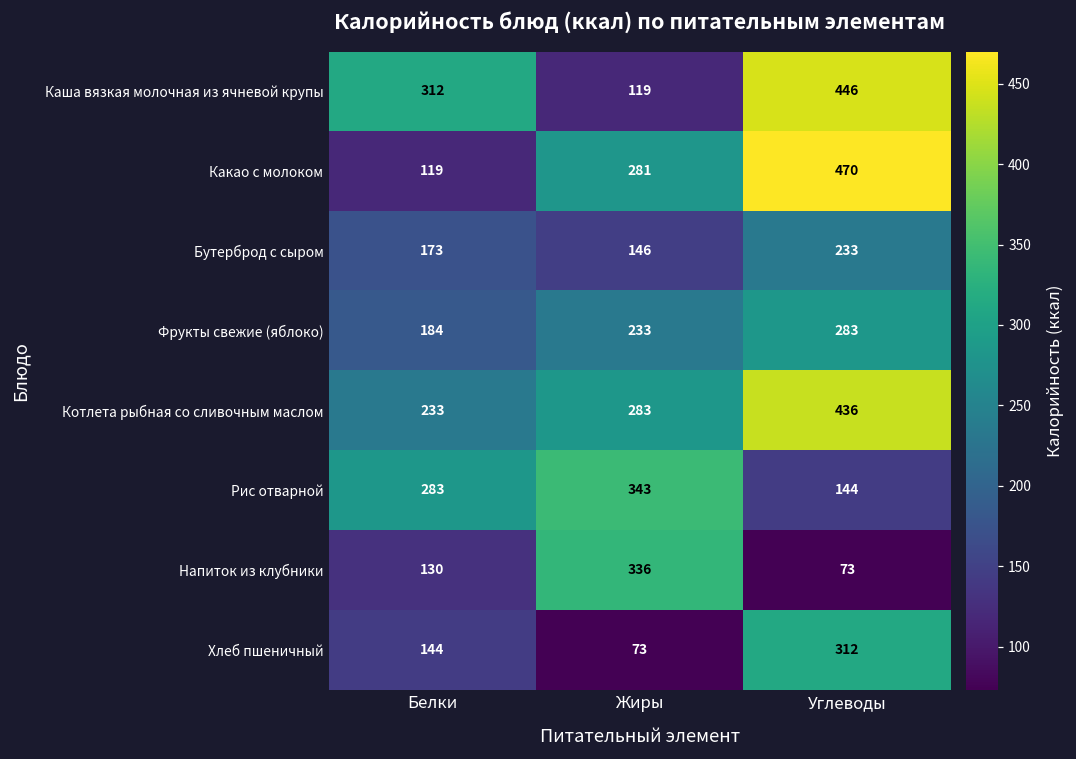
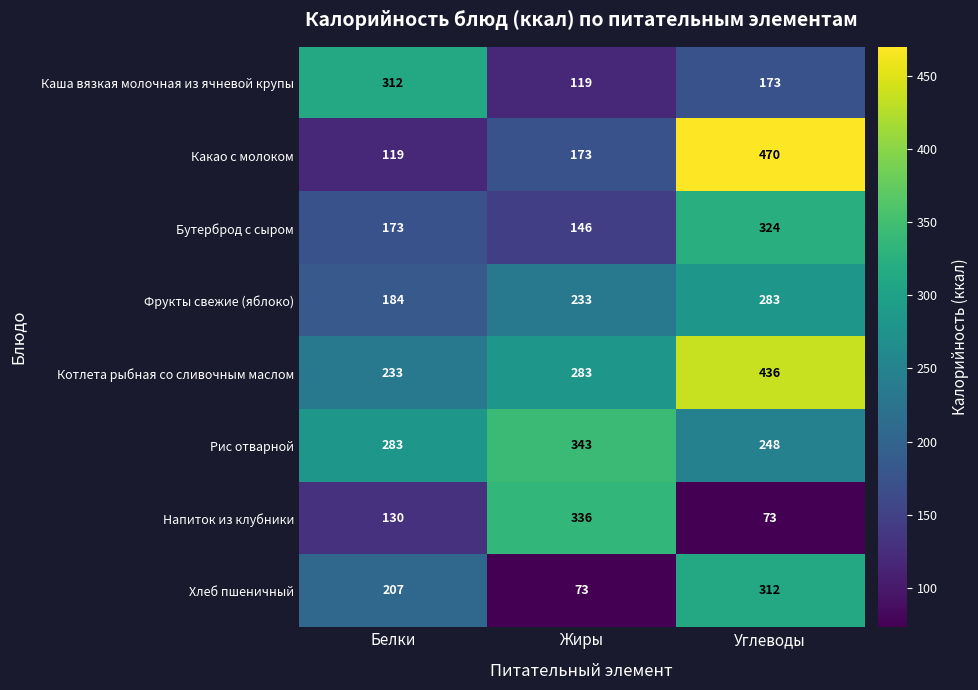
  {
    "Каша вязкая молочная из ячневой крупы": {
      "Белки": 312,
      "Жиры": 119,
-     "Углеводы": 446
+     "Углеводы": 173
    },
    "Какао с молоком": {
      "Белки": 119,
-     "Жиры": 281,
+     "Жиры": 173,
      "Углеводы": 470
    },
    "Бутерброд с сыром": {
      "Белки": 173,
      "Жиры": 146,
-     "Углеводы": 233
+     "Углеводы": 324
    },
    "Фрукты свежие (яблоко)": {
      "Белки": 184,
      "Жиры": 233,
      "Углеводы": 283
    },
    "Котлета рыбная со сливочным маслом": {
      "Белки": 233,
      "Жиры": 283,
      "Углеводы": 436
    },
    "Рис отварной": {
      "Белки": 283,
      "Жиры": 343,
-     "Углеводы": 144
+     "Углеводы": 248
    },
    "Напиток из клубники": {
      "Белки": 130,
      "Жиры": 336,
      "Углеводы": 73
    },
    "Хлеб пшеничный": {
-     "Белки": 144,
+     "Белки": 207,
      "Жиры": 73,
      "Углеводы": 312
    }
  }
